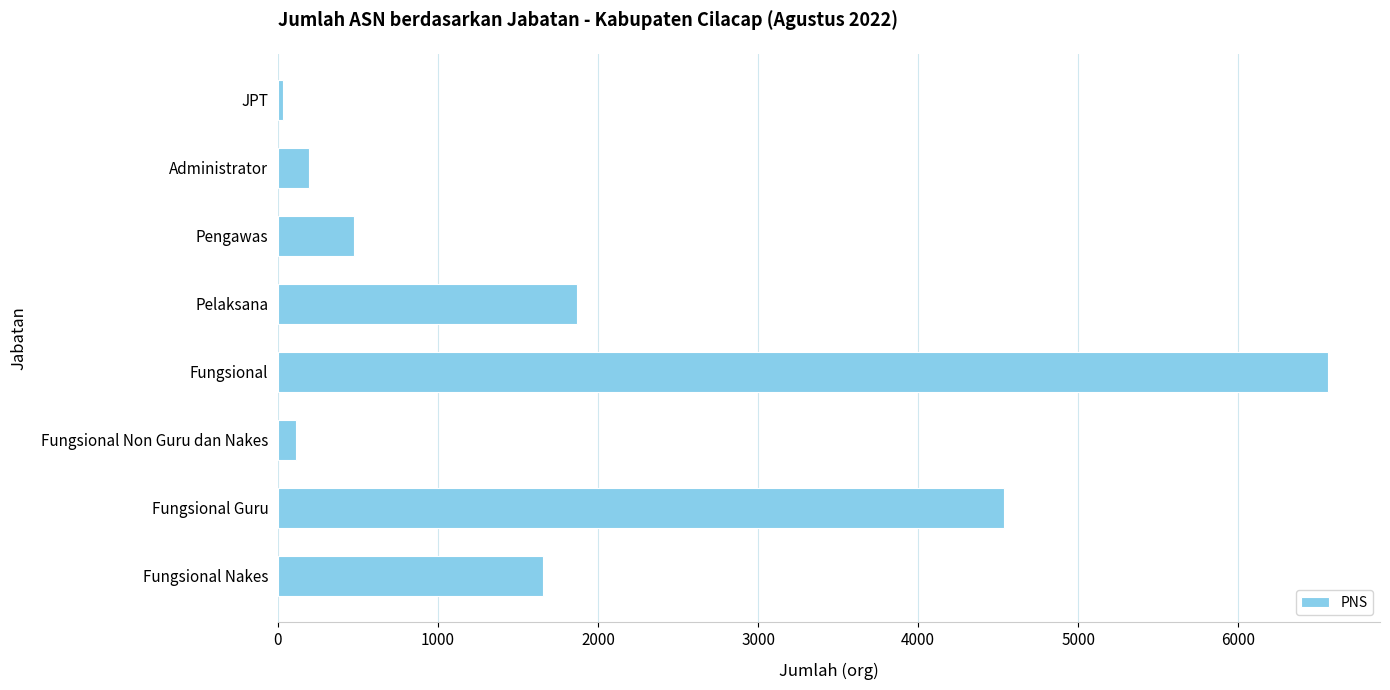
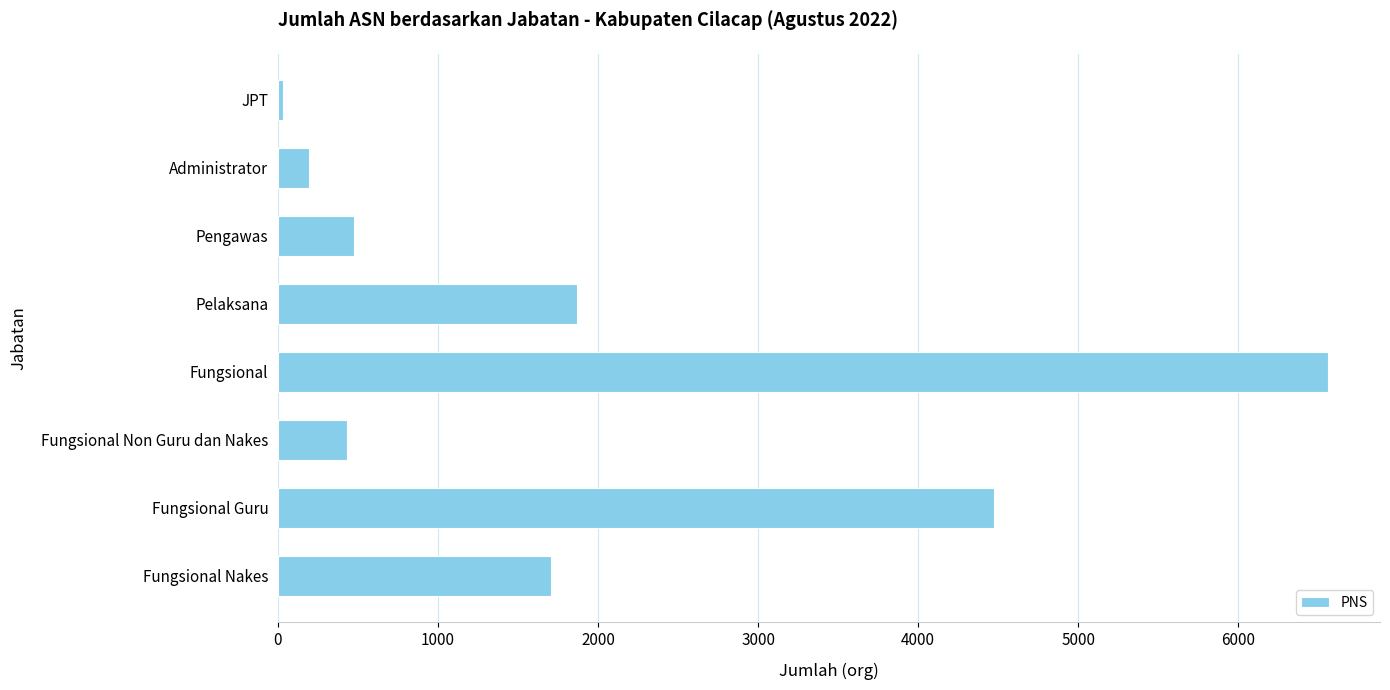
  {
    "JPT": 30,
    "Administrator": 190,
    "Pengawas": 480,
    "Pelaksana": 1870,
    "Fungsional": 6560,
-   "Fungsional Non Guru dan Nakes": 110,
-   "Fungsional Guru": 4540,
-   "Fungsional Nakes": 1650
+   "Fungsional Non Guru dan Nakes": 430,
+   "Fungsional Guru": 4480,
+   "Fungsional Nakes": 1710
  }
